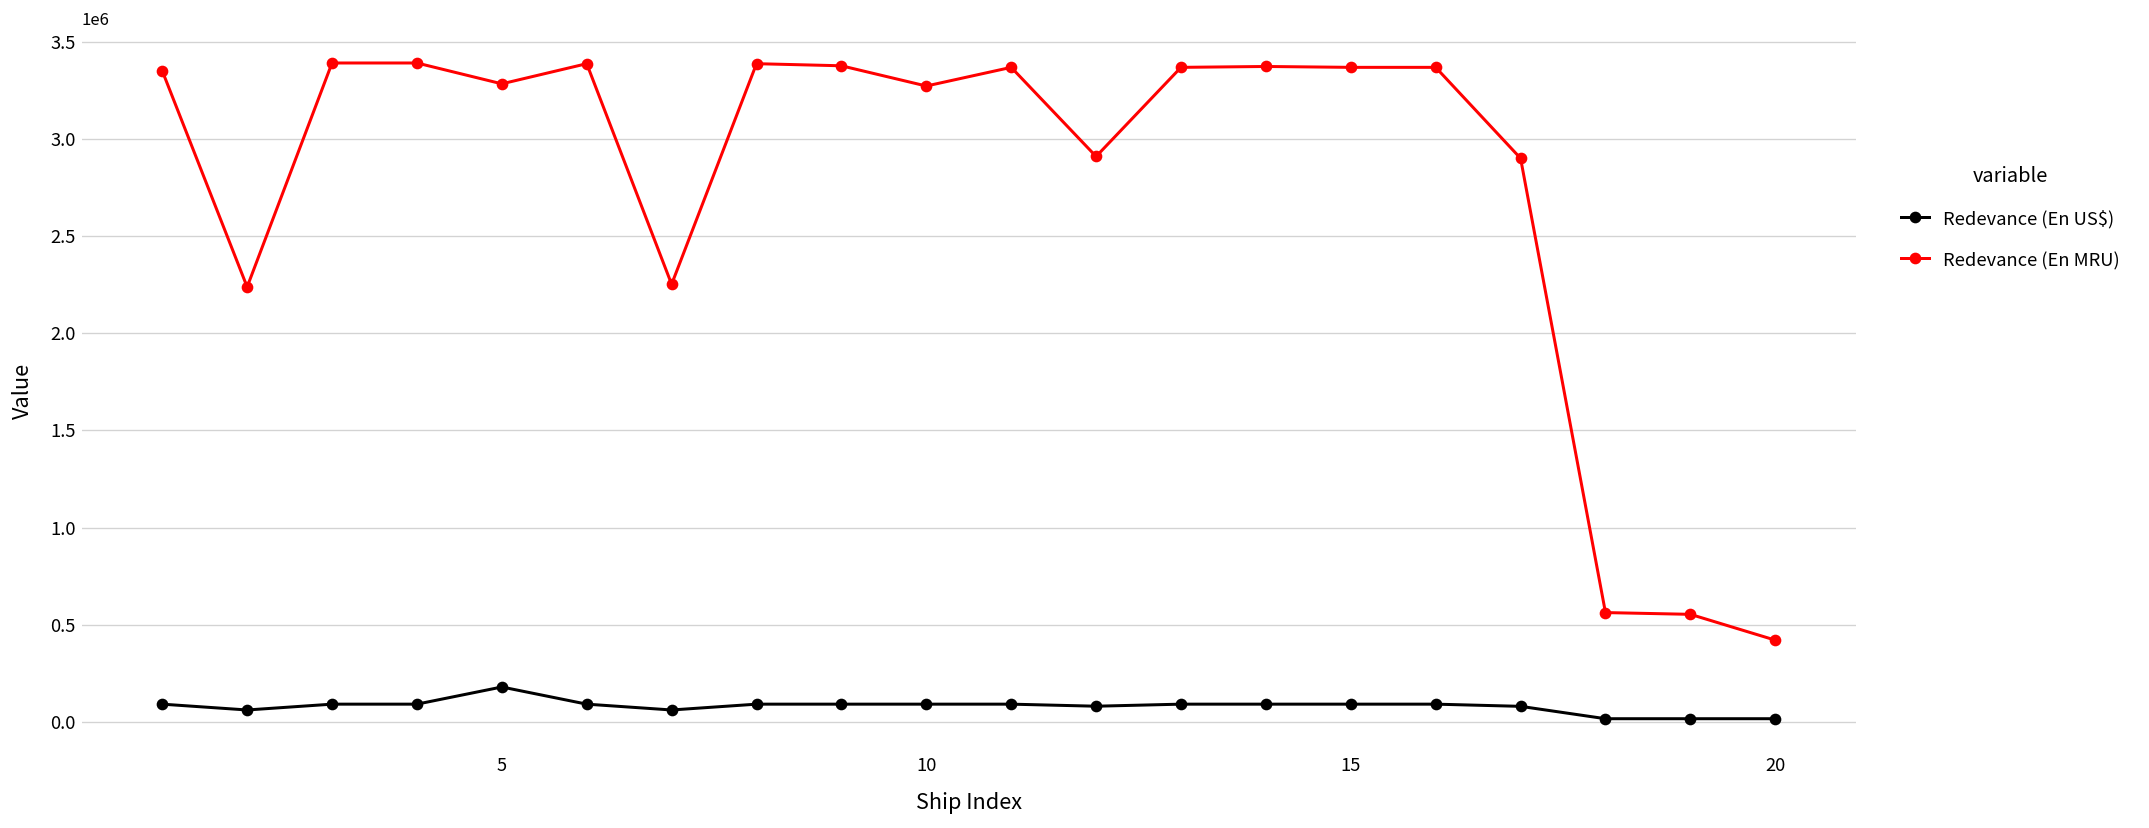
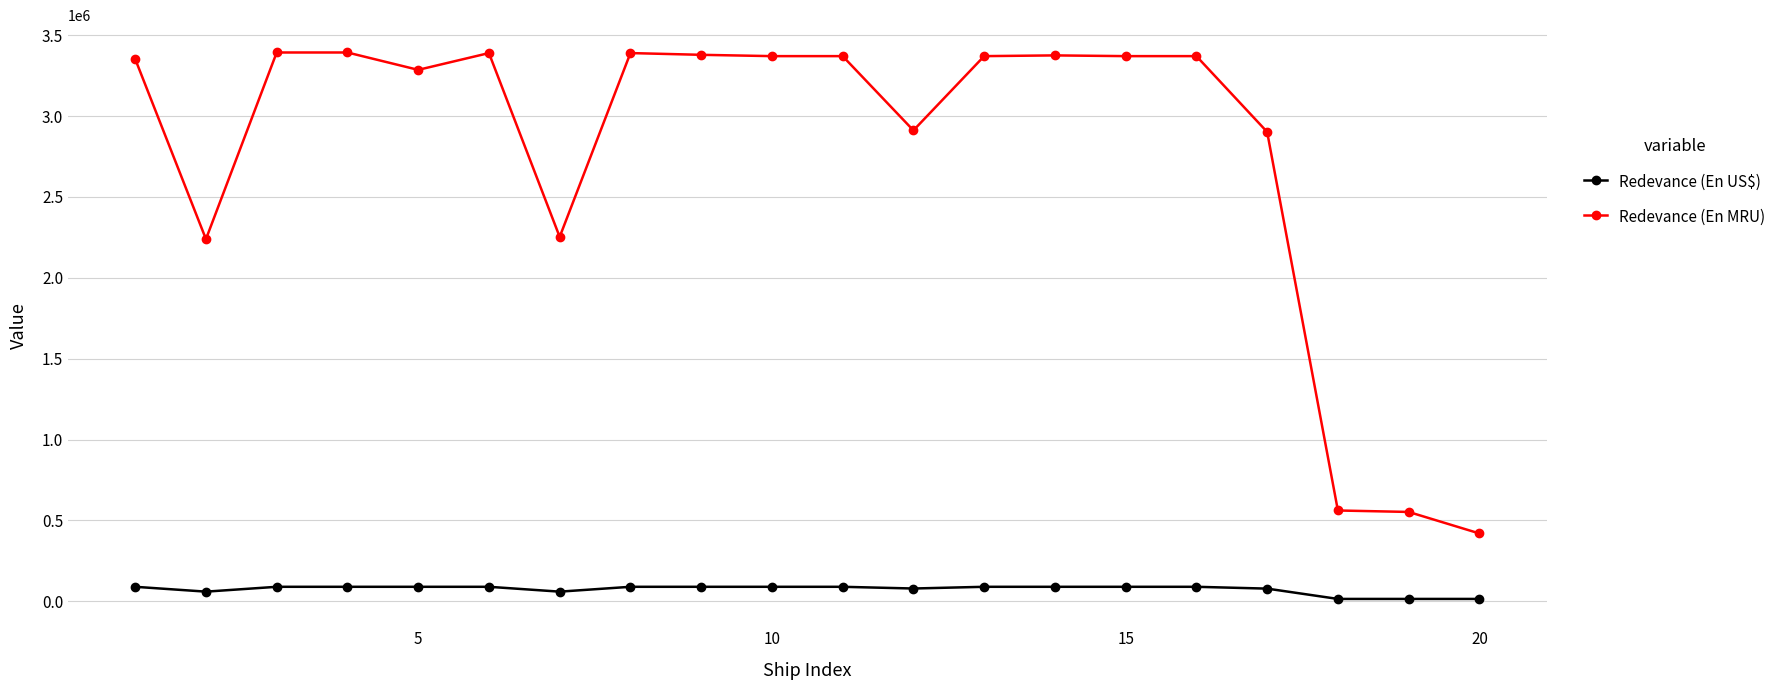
  {
    "Redevance (En US$)": {
-     "5": 180000,
+     "5": 90000,
      "10": 90000,
      "15": 90000,
      "20": 20000
    },
    "Redevance (En MRU)": {
      "5": 3290000,
-     "10": 3270000,
+     "10": 3370000,
      "15": 3370000,
      "20": 420000
    }
  }
